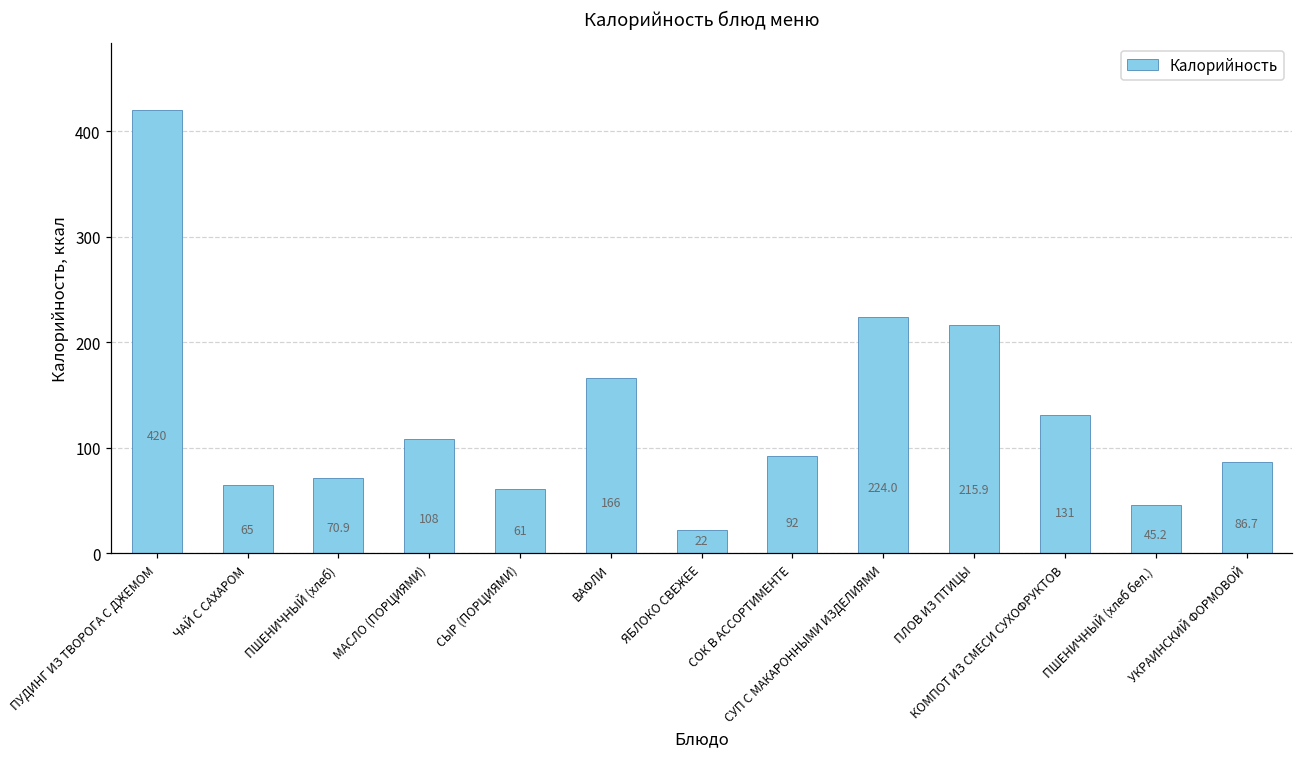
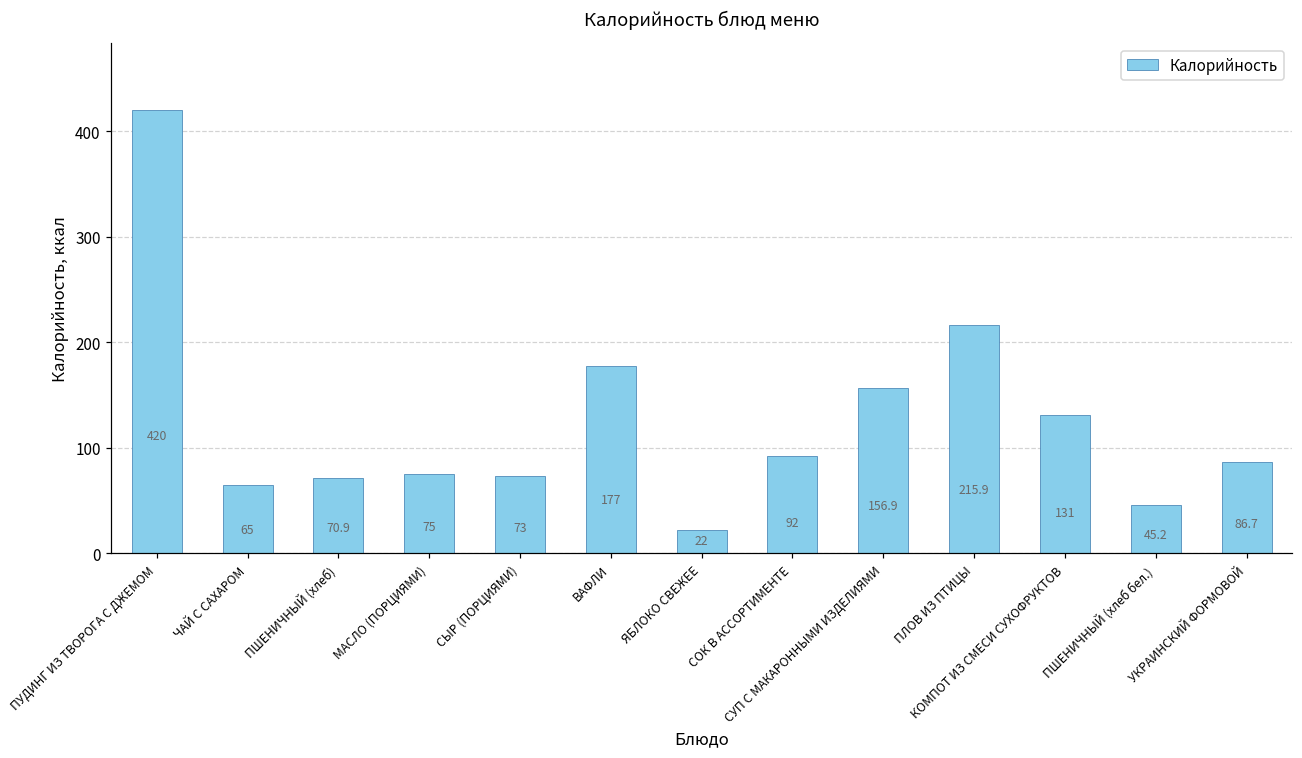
  {
    "ПУДИНГ ИЗ ТВОРОГА С ДЖЕМОМ": 420,
    "ЧАЙ С САХАРОМ": 65,
    "ПШЕНИЧНЫЙ (хлеб)": 70.9,
-   "МАСЛО (ПОРЦИЯМИ)": 108,
-   "СЫР (ПОРЦИЯМИ)": 61,
-   "ВАФЛИ": 166,
+   "МАСЛО (ПОРЦИЯМИ)": 75,
+   "СЫР (ПОРЦИЯМИ)": 73,
+   "ВАФЛИ": 177,
    "ЯБЛОКО СВЕЖЕЕ": 22,
    "СОК В АССОРТИМЕНТЕ": 92,
-   "СУП С МАКАРОННЫМИ ИЗДЕЛИЯМИ": 224.0,
+   "СУП С МАКАРОННЫМИ ИЗДЕЛИЯМИ": 156.9,
    "ПЛОВ ИЗ ПТИЦЫ": 215.9,
    "КОМПОТ ИЗ СМЕСИ СУХОФРУКТОВ": 131,
    "ПШЕНИЧНЫЙ (хлеб бел.)": 45.2,
    "УКРАИНСКИЙ ФОРМОВОЙ": 86.7
  }
